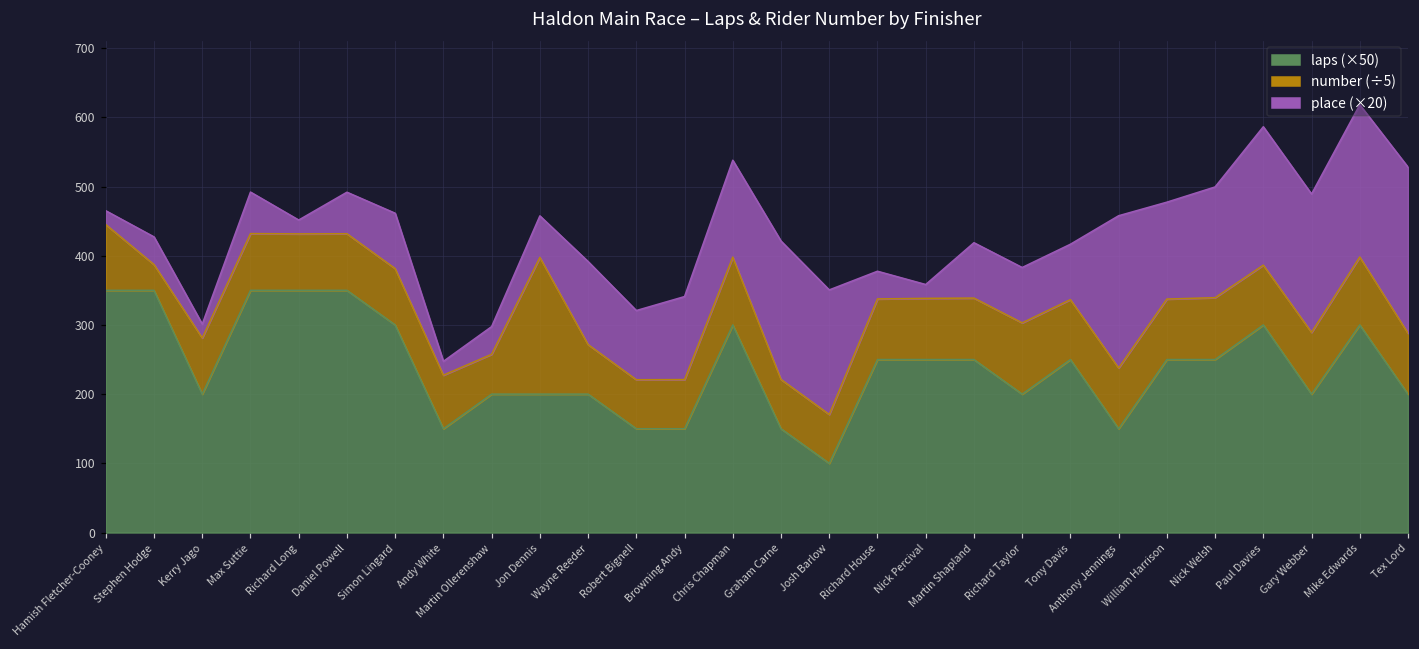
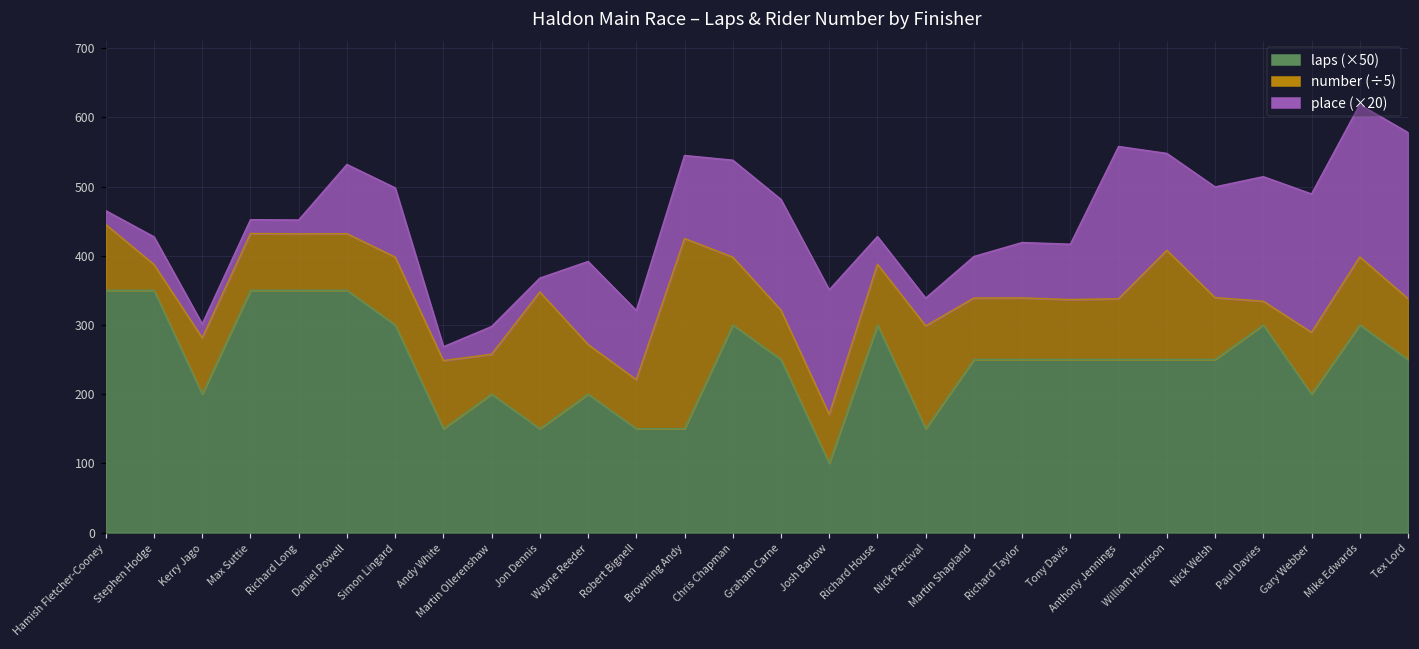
  {
    "laps (×50)": {
      "Hamish Fletcher-Cooney": 350,
      "Stephen Hodge": 350,
      "Kerry Jago": 200,
      "Max Suttie": 350,
      "Richard Long": 350,
      "Daniel Powell": 350,
      "Simon Lingard": 300,
      "Andy White": 150,
      "Martin Ollerenshaw": 200,
-     "Jon Dennis": 200,
+     "Jon Dennis": 150,
      "Wayne Reeder": 200,
      "Robert Bignell": 150,
      "Browning Andy": 150,
      "Chris Chapman": 300,
-     "Graham Carne": 150,
+     "Graham Carne": 250,
      "Josh Barlow": 100,
-     "Richard House": 250,
-     "Nick Percival": 250,
+     "Richard House": 300,
+     "Nick Percival": 150,
      "Martin Shapland": 250,
-     "Richard Taylor": 200,
+     "Richard Taylor": 250,
      "Tony Davis": 250,
-     "Anthony Jennings": 150,
+     "Anthony Jennings": 250,
      "William Harrison": 250,
      "Nick Welsh": 250,
      "Paul Davies": 300,
      "Gary Webber": 200,
      "Mike Edwards": 300,
-     "Tex Lord": 200
+     "Tex Lord": 250
    },
    "number (÷5)": {
      "Hamish Fletcher-Cooney": 100,
      "Stephen Hodge": 40,
      "Kerry Jago": 80,
      "Max Suttie": 80,
      "Richard Long": 80,
      "Daniel Powell": 80,
-     "Simon Lingard": 80,
-     "Andy White": 80,
+     "Simon Lingard": 100,
+     "Andy White": 100,
      "Martin Ollerenshaw": 60,
      "Jon Dennis": 200,
      "Wayne Reeder": 70,
      "Robert Bignell": 70,
-     "Browning Andy": 70,
+     "Browning Andy": 270,
      "Chris Chapman": 100,
      "Graham Carne": 70,
      "Josh Barlow": 70,
      "Richard House": 90,
-     "Nick Percival": 90,
+     "Nick Percival": 150,
      "Martin Shapland": 90,
-     "Richard Taylor": 100,
+     "Richard Taylor": 90,
      "Tony Davis": 90,
      "Anthony Jennings": 90,
-     "William Harrison": 90,
+     "William Harrison": 160,
      "Nick Welsh": 90,
-     "Paul Davies": 90,
+     "Paul Davies": 30,
      "Gary Webber": 90,
      "Mike Edwards": 100,
      "Tex Lord": 90
    },
    "place (×20)": {
      "Hamish Fletcher-Cooney": 20,
      "Stephen Hodge": 40,
      "Kerry Jago": 20,
-     "Max Suttie": 60,
+     "Max Suttie": 20,
      "Richard Long": 20,
-     "Daniel Powell": 60,
-     "Simon Lingard": 80,
+     "Daniel Powell": 100,
+     "Simon Lingard": 100,
      "Andy White": 20,
      "Martin Ollerenshaw": 40,
-     "Jon Dennis": 60,
+     "Jon Dennis": 20,
      "Wayne Reeder": 120,
      "Robert Bignell": 100,
      "Browning Andy": 120,
      "Chris Chapman": 140,
-     "Graham Carne": 200,
+     "Graham Carne": 160,
      "Josh Barlow": 180,
      "Richard House": 40,
-     "Nick Percival": 20,
-     "Martin Shapland": 80,
+     "Nick Percival": 40,
+     "Martin Shapland": 60,
      "Richard Taylor": 80,
      "Tony Davis": 80,
      "Anthony Jennings": 220,
      "William Harrison": 140,
      "Nick Welsh": 160,
-     "Paul Davies": 200,
+     "Paul Davies": 180,
      "Gary Webber": 200,
      "Tex Lord": 240
    }
  }
